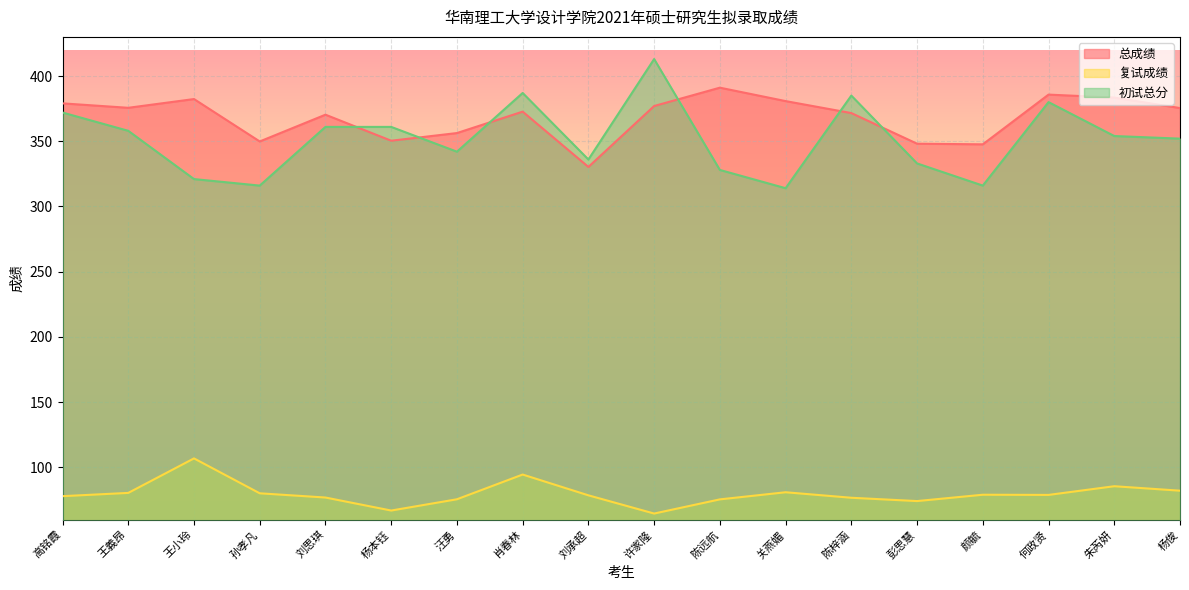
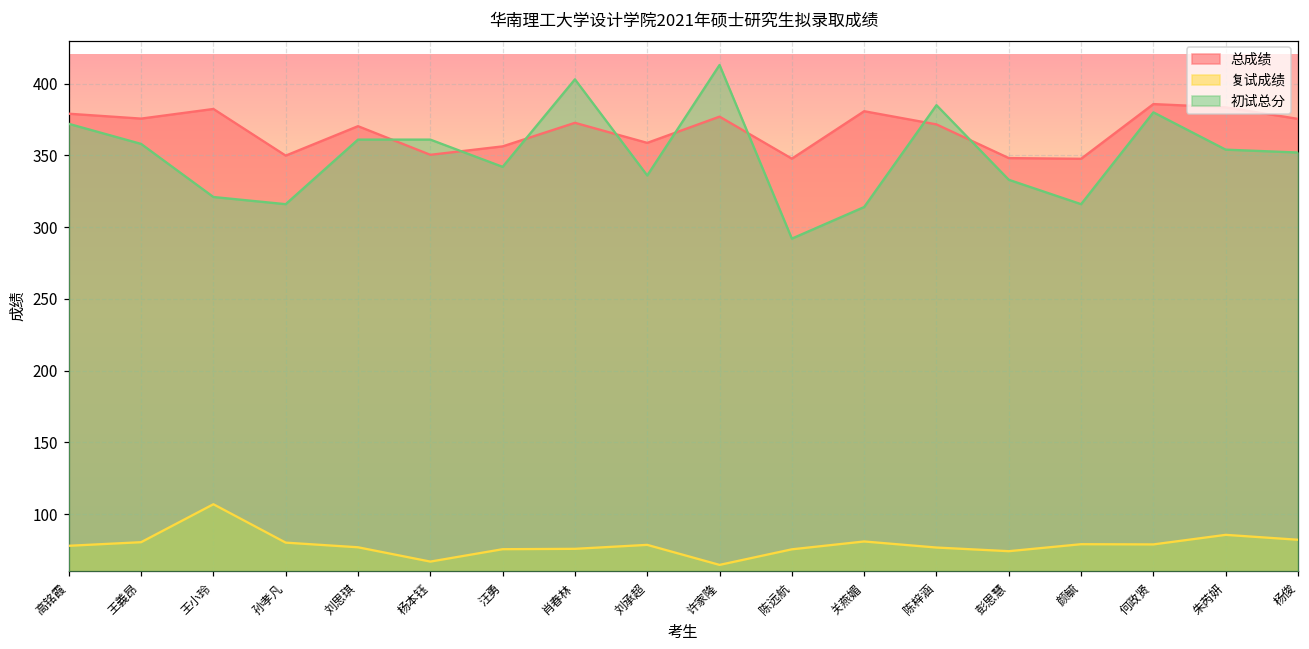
  {
    "总成绩": {
      "高铭霞": 379,
      "王義昂": 376,
      "王小玲": 382,
      "孙孝凡": 350,
      "刘思琪": 370,
      "杨本钰": 350,
      "汪勇": 356,
      "肖春林": 373,
-     "刘承超": 330,
+     "刘承超": 359,
      "许家隆": 377,
-     "陈远航": 391,
+     "陈远航": 348,
      "关燕媚": 381,
      "陈梓涵": 372,
      "彭思慧": 348,
      "颜毓": 348,
      "何政贤": 386,
      "杨俊": 375
    },
    "复试成绩": {
      "高铭霞": 78,
      "王義昂": 80,
      "王小玲": 107,
      "孙孝凡": 80,
      "刘思琪": 77,
      "杨本钰": 67,
      "汪勇": 76,
-     "肖春林": 95,
+     "肖春林": 76,
      "刘承超": 79,
      "许家隆": 65,
      "陈远航": 75,
      "关燕媚": 81,
      "陈梓涵": 77,
      "彭思慧": 74,
      "颜毓": 79,
      "何政贤": 79,
      "朱芮妍": 86,
      "杨俊": 82
    },
    "初试总分": {
      "高铭霞": 372,
      "王義昂": 358,
      "王小玲": 321,
      "孙孝凡": 316,
      "刘思琪": 361,
      "杨本钰": 361,
      "汪勇": 342,
-     "肖春林": 387,
+     "肖春林": 403,
      "刘承超": 336,
      "许家隆": 413,
-     "陈远航": 328,
+     "陈远航": 292,
      "关燕媚": 314,
      "陈梓涵": 385,
      "彭思慧": 333,
      "颜毓": 316,
      "何政贤": 380,
      "朱芮妍": 354,
      "杨俊": 352
    }
  }
